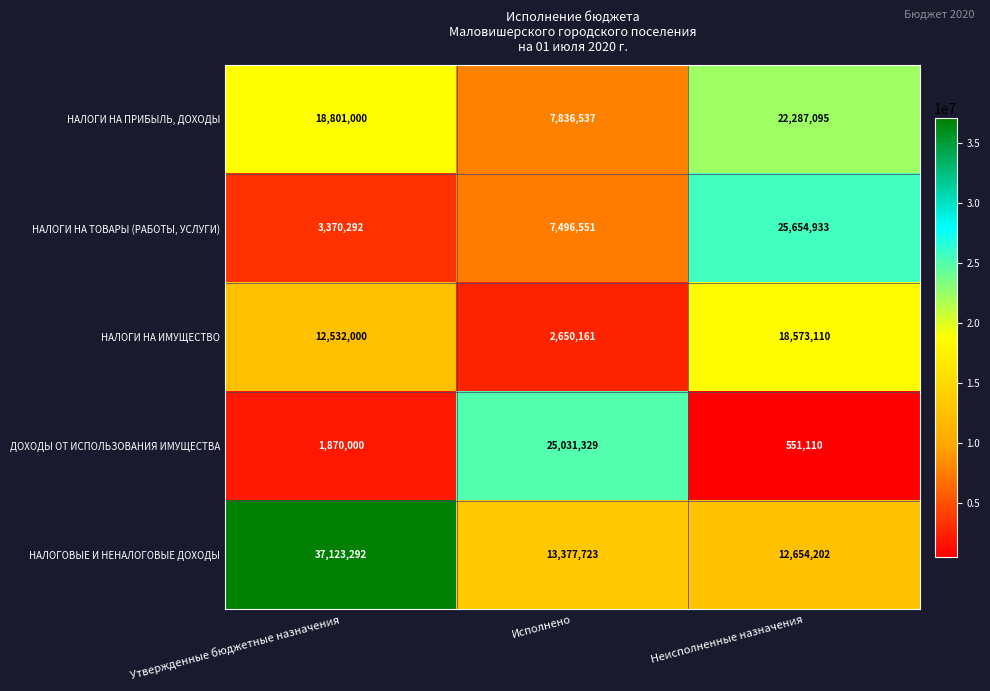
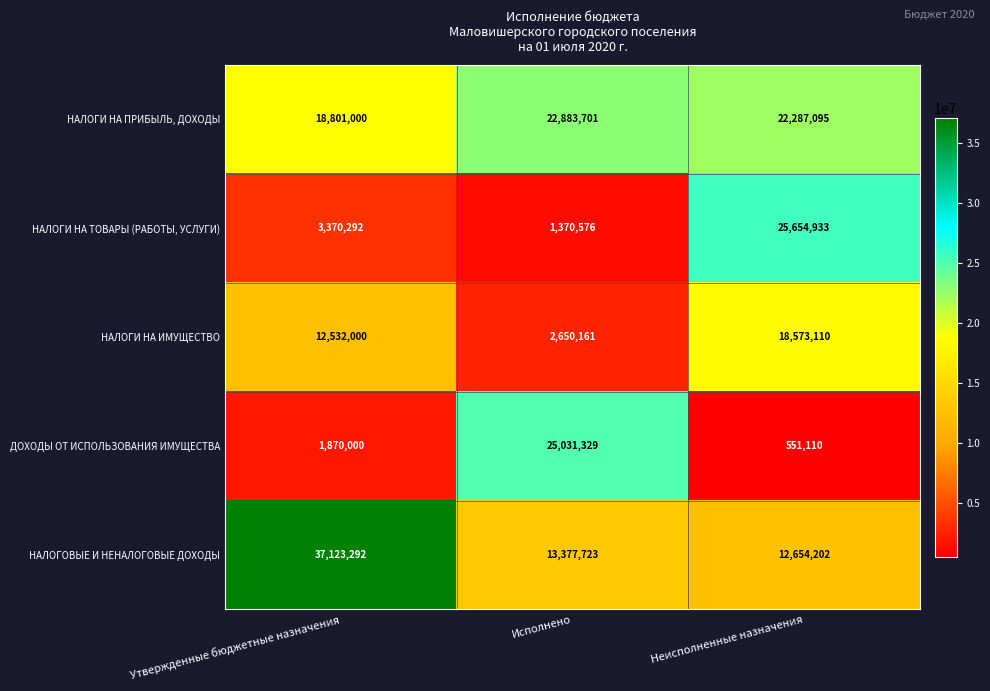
  {
    "НАЛОГИ НА ПРИБЫЛЬ, ДОХОДЫ": {
      "Утвержденные бюджетные назначения": "18,801,000",
-     "Исполнено": "7,836,537",
+     "Исполнено": "22,883,701",
      "Неисполненные назначения": "22,287,095"
    },
    "НАЛОГИ НА ТОВАРЫ (РАБОТЫ, УСЛУГИ)": {
      "Утвержденные бюджетные назначения": "3,370,292",
-     "Исполнено": "7,496,551",
+     "Исполнено": "1,370,576",
      "Неисполненные назначения": "25,654,933"
    },
    "НАЛОГИ НА ИМУЩЕСТВО": {
      "Утвержденные бюджетные назначения": "12,532,000",
      "Исполнено": "2,650,161",
      "Неисполненные назначения": "18,573,110"
    },
    "ДОХОДЫ ОТ ИСПОЛЬЗОВАНИЯ ИМУЩЕСТВА": {
      "Утвержденные бюджетные назначения": "1,870,000",
      "Исполнено": "25,031,329",
      "Неисполненные назначения": "551,110"
    },
    "НАЛОГОВЫЕ И НЕНАЛОГОВЫЕ ДОХОДЫ": {
      "Утвержденные бюджетные назначения": "37,123,292",
      "Исполнено": "13,377,723",
      "Неисполненные назначения": "12,654,202"
    }
  }
